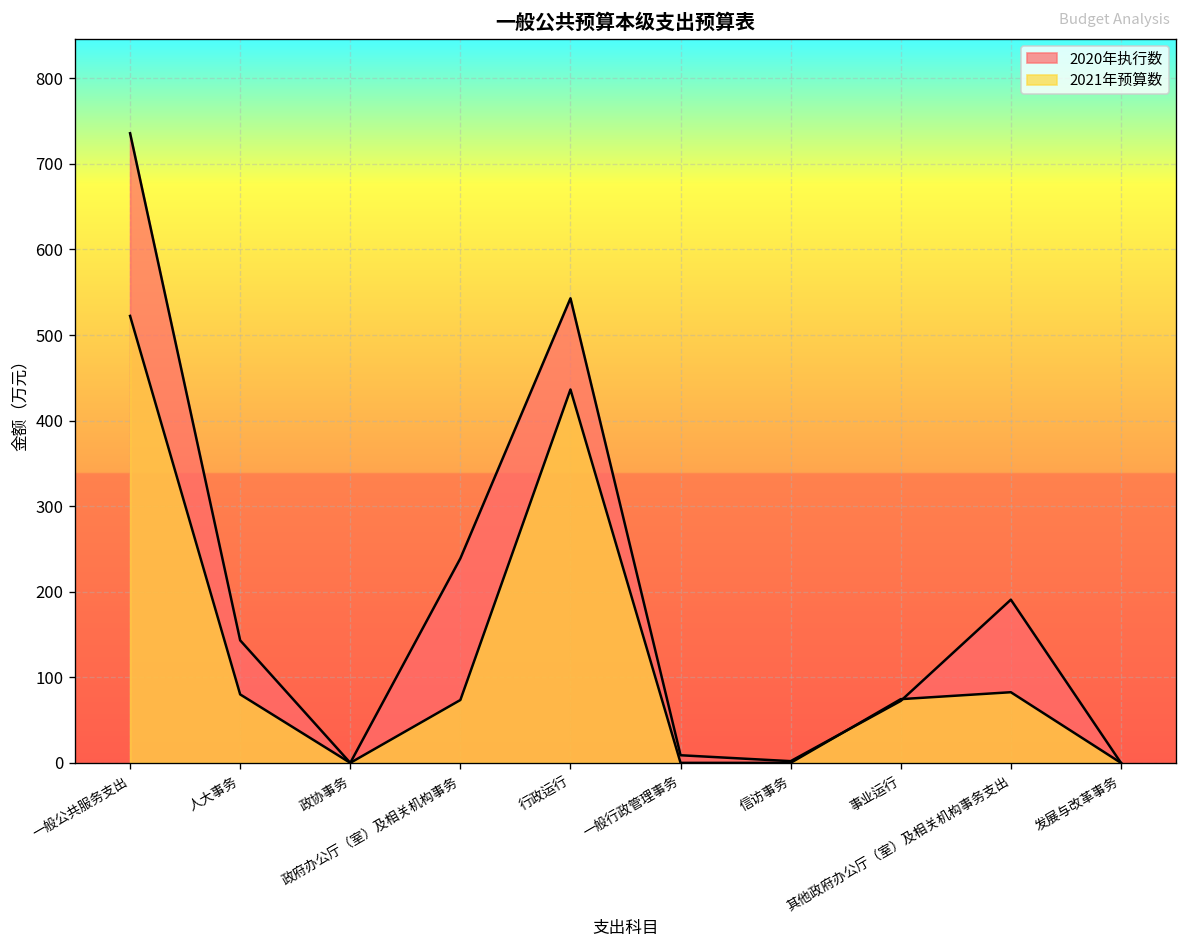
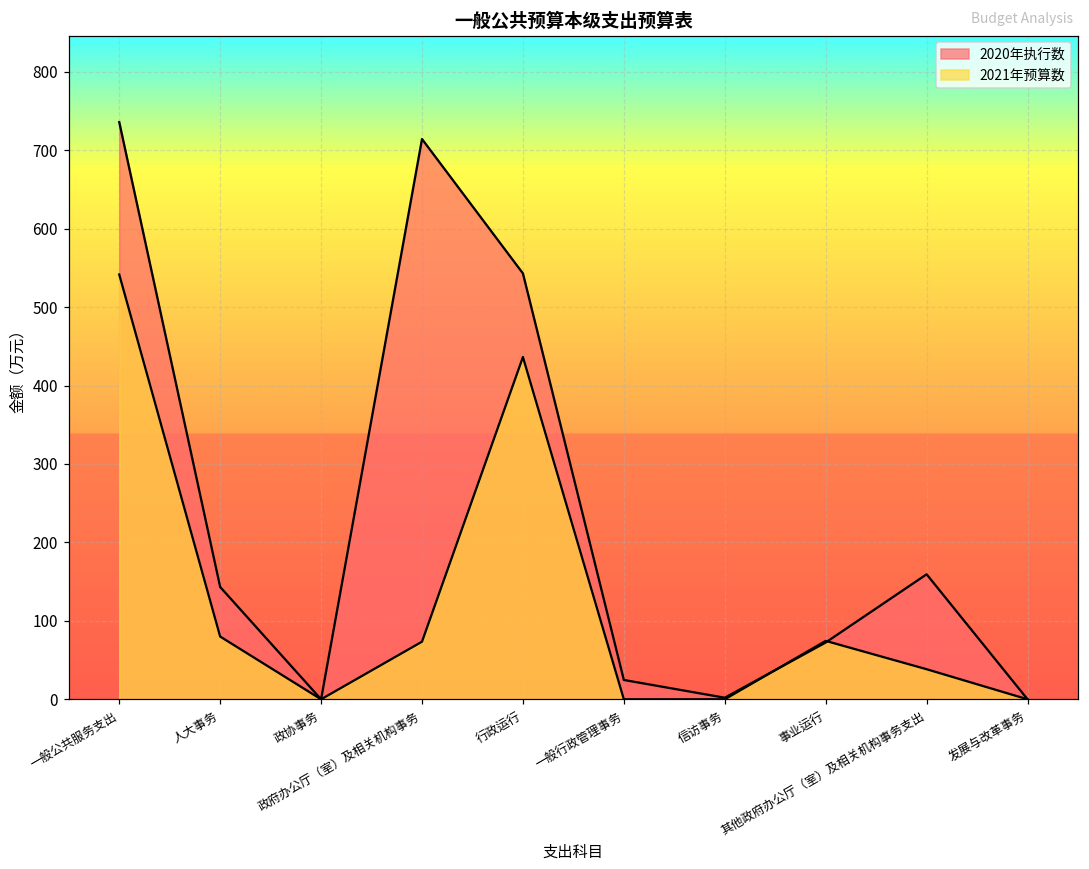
  {
    "2020年执行数": {
      "一般公共服务支出": 740,
      "人大事务": 140,
-     "政府办公厅（室）及相关机构事务": 240,
+     "政府办公厅（室）及相关机构事务": 710,
      "行政运行": 540,
-     "一般行政管理事务": 10,
-     "其他政府办公厅（室）及相关机构事务支出": 190
+     "一般行政管理事务": 20,
+     "其他政府办公厅（室）及相关机构事务支出": 160
    },
    "2021年预算数": {
-     "一般公共服务支出": 520,
+     "一般公共服务支出": 540,
      "人大事务": 80,
      "政府办公厅（室）及相关机构事务": 70,
      "行政运行": 440,
      "一般行政管理事务": 0,
-     "其他政府办公厅（室）及相关机构事务支出": 80
+     "其他政府办公厅（室）及相关机构事务支出": 40
    }
  }
